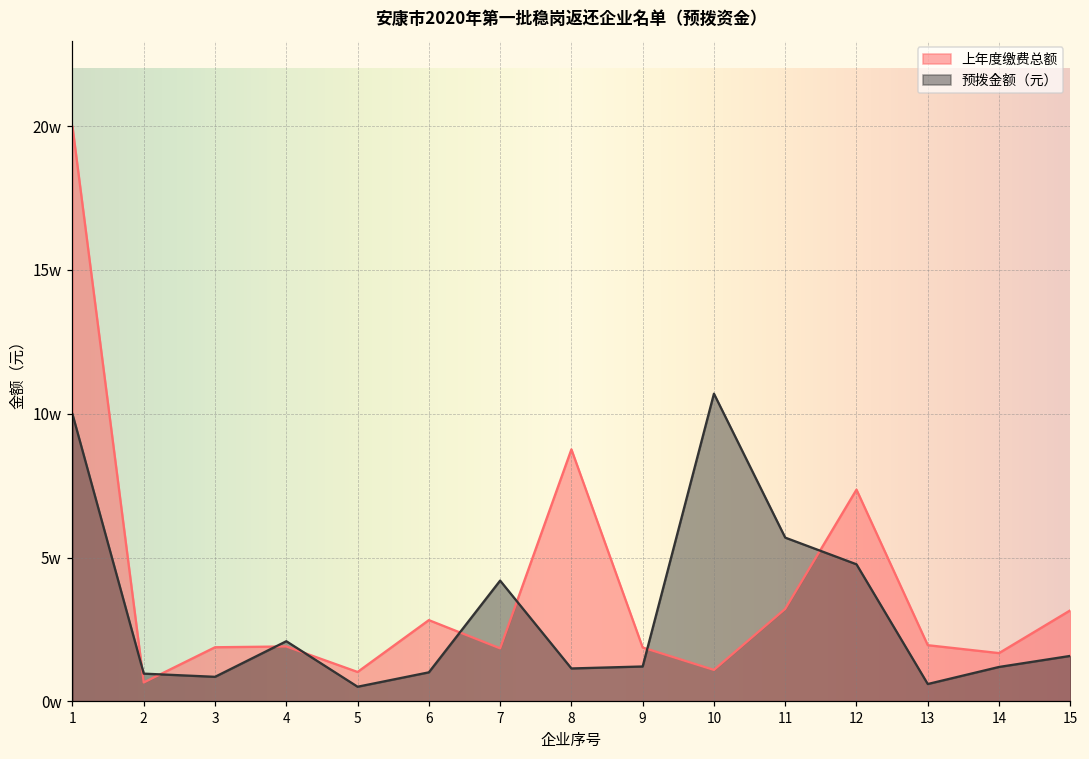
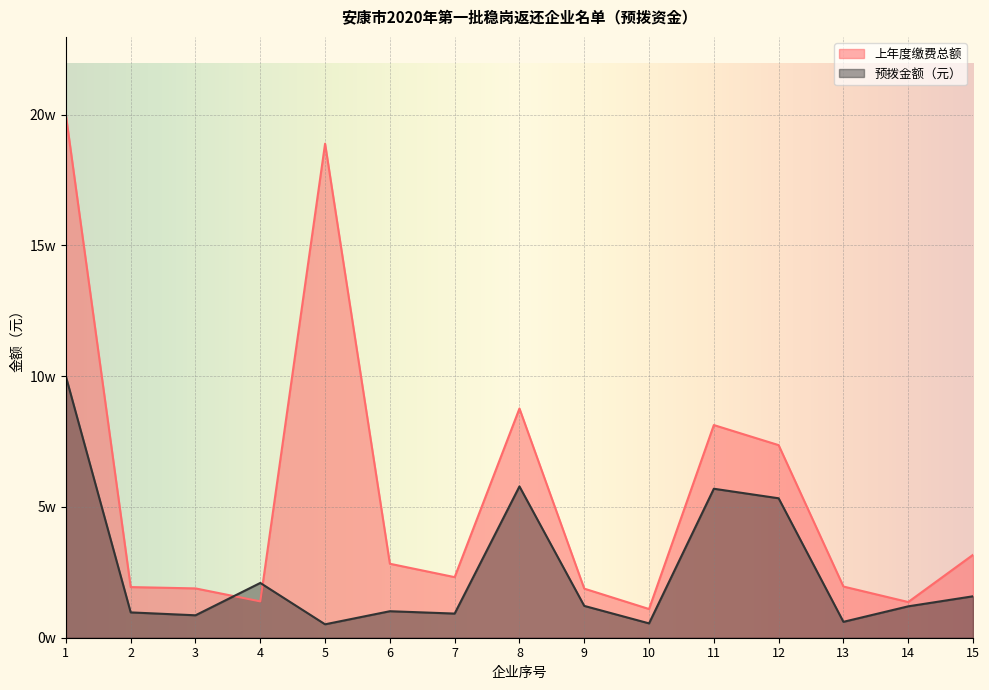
  {
    "上年度缴费总额": {
      "1": "20.0w",
-     "2": "0.7w",
+     "2": "1.9w",
      "3": "1.9w",
-     "4": "1.9w",
-     "5": "1.0w",
+     "4": "1.4w",
+     "5": "18.9w",
      "6": "2.8w",
-     "7": "1.8w",
+     "7": "2.3w",
      "8": "8.8w",
      "9": "1.9w",
      "10": "1.1w",
-     "11": "3.2w",
+     "11": "8.1w",
      "12": "7.4w",
      "13": "2.0w",
-     "14": "1.7w",
+     "14": "1.4w",
      "15": "3.2w"
    },
    "预拨金额（元）": {
      "1": "10.0w",
      "2": "1.0w",
      "3": "0.9w",
      "4": "2.1w",
      "5": "0.5w",
      "6": "1.0w",
-     "7": "4.2w",
-     "8": "1.1w",
+     "7": "0.9w",
+     "8": "5.8w",
      "9": "1.2w",
-     "10": "10.7w",
+     "10": "0.5w",
      "11": "5.7w",
-     "12": "4.8w",
+     "12": "5.3w",
      "13": "0.6w",
      "14": "1.2w",
      "15": "1.6w"
    }
  }
